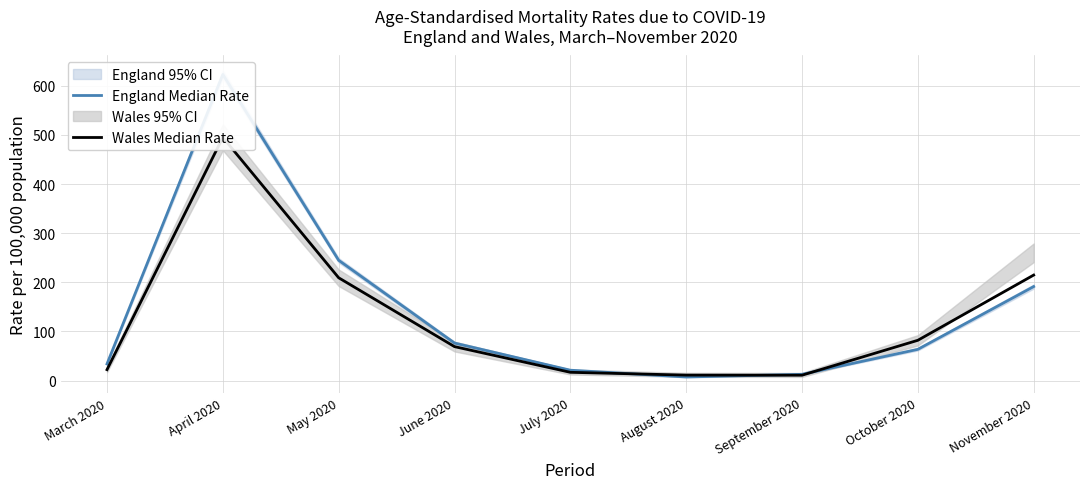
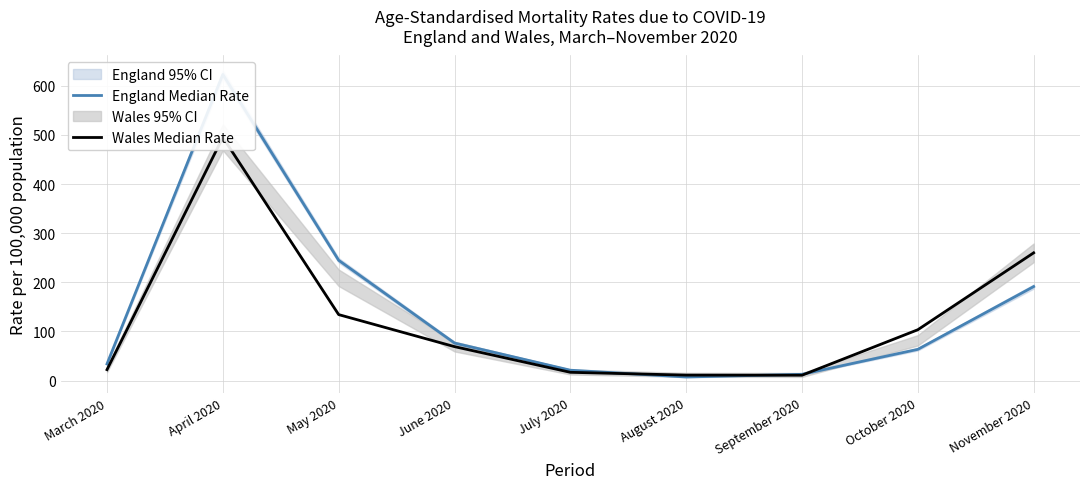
  {
    "Wales Median Rate": {
      "March 2020": 20,
-     "May 2020": 210,
+     "May 2020": 130,
      "June 2020": 70,
-     "October 2020": 80,
-     "November 2020": 210
+     "October 2020": 100,
+     "November 2020": 260
    }
  }
